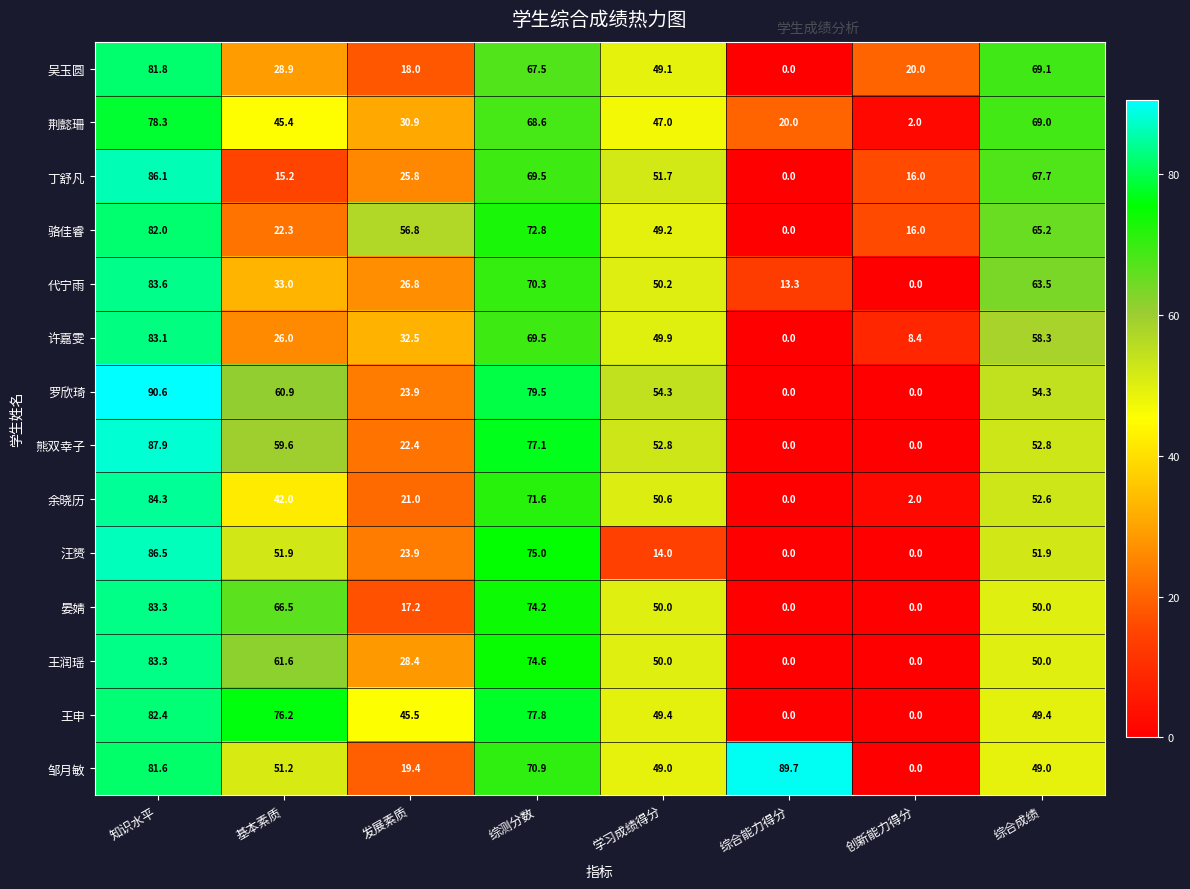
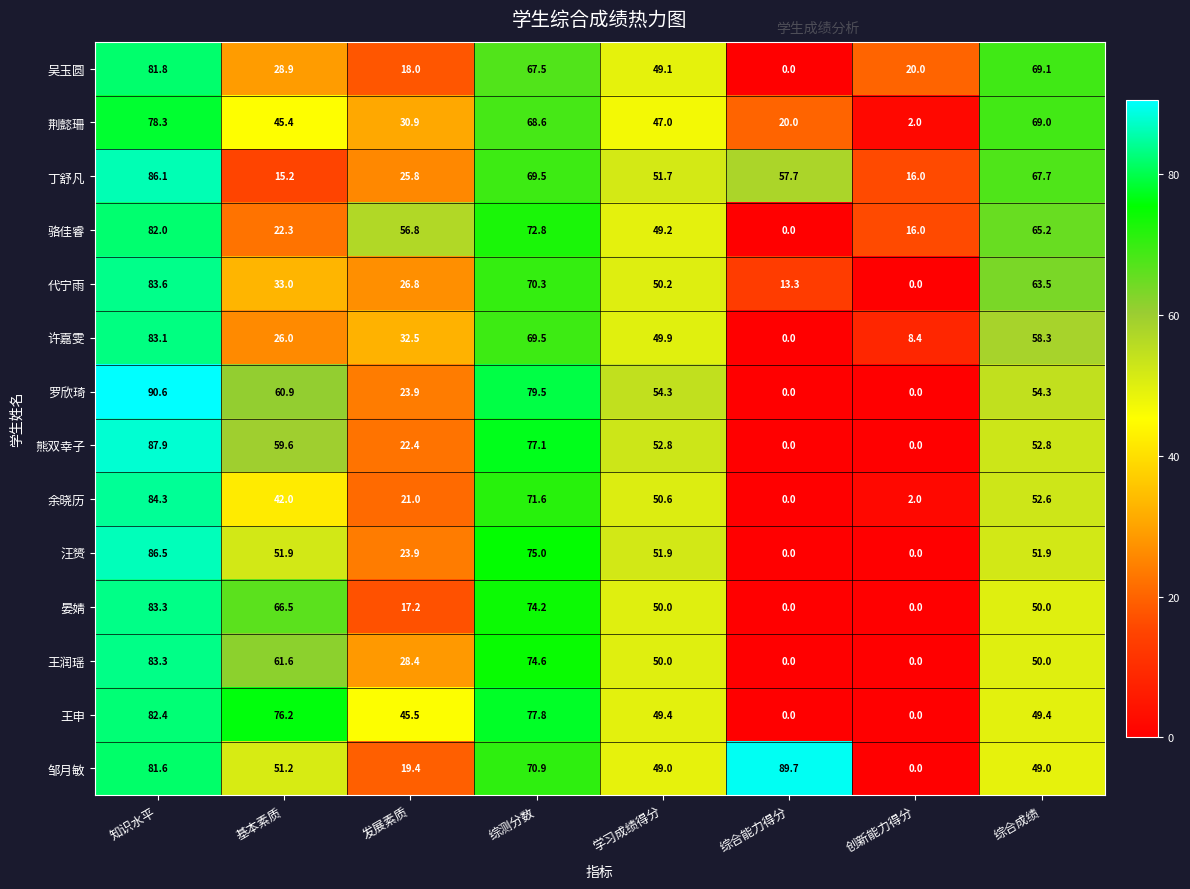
  {
    "吴玉圆": {
      "知识水平": 81.8,
      "基本素质": 28.9,
      "发展素质": 18.0,
      "综测分数": 67.5,
      "学习成绩得分": 49.1,
      "综合能力得分": 0.0,
      "创新能力得分": 20.0,
      "综合成绩": 69.1
    },
    "荆懿珊": {
      "知识水平": 78.3,
      "基本素质": 45.4,
      "发展素质": 30.9,
      "综测分数": 68.6,
      "学习成绩得分": 47.0,
      "综合能力得分": 20.0,
      "创新能力得分": 2.0,
      "综合成绩": 69.0
    },
    "丁舒凡": {
      "知识水平": 86.1,
      "基本素质": 15.2,
      "发展素质": 25.8,
      "综测分数": 69.5,
      "学习成绩得分": 51.7,
-     "综合能力得分": 0.0,
+     "综合能力得分": 57.7,
      "创新能力得分": 16.0,
      "综合成绩": 67.7
    },
    "骆佳睿": {
      "知识水平": 82.0,
      "基本素质": 22.3,
      "发展素质": 56.8,
      "综测分数": 72.8,
      "学习成绩得分": 49.2,
      "综合能力得分": 0.0,
      "创新能力得分": 16.0,
      "综合成绩": 65.2
    },
    "代宁雨": {
      "知识水平": 83.6,
      "基本素质": 33.0,
      "发展素质": 26.8,
      "综测分数": 70.3,
      "学习成绩得分": 50.2,
      "综合能力得分": 13.3,
      "创新能力得分": 0.0,
      "综合成绩": 63.5
    },
    "许嘉雯": {
      "知识水平": 83.1,
      "基本素质": 26.0,
      "发展素质": 32.5,
      "综测分数": 69.5,
      "学习成绩得分": 49.9,
      "综合能力得分": 0.0,
      "创新能力得分": 8.4,
      "综合成绩": 58.3
    },
    "罗欣琦": {
      "知识水平": 90.6,
      "基本素质": 60.9,
      "发展素质": 23.9,
      "综测分数": 79.5,
      "学习成绩得分": 54.3,
      "综合能力得分": 0.0,
      "创新能力得分": 0.0,
      "综合成绩": 54.3
    },
    "熊双幸子": {
      "知识水平": 87.9,
      "基本素质": 59.6,
      "发展素质": 22.4,
      "综测分数": 77.1,
      "学习成绩得分": 52.8,
      "综合能力得分": 0.0,
      "创新能力得分": 0.0,
      "综合成绩": 52.8
    },
    "余晓历": {
      "知识水平": 84.3,
      "基本素质": 42.0,
      "发展素质": 21.0,
      "综测分数": 71.6,
      "学习成绩得分": 50.6,
      "综合能力得分": 0.0,
      "创新能力得分": 2.0,
      "综合成绩": 52.6
    },
    "汪赟": {
      "知识水平": 86.5,
      "基本素质": 51.9,
      "发展素质": 23.9,
      "综测分数": 75.0,
-     "学习成绩得分": 14.0,
+     "学习成绩得分": 51.9,
      "综合能力得分": 0.0,
      "创新能力得分": 0.0,
      "综合成绩": 51.9
    },
    "晏婧": {
      "知识水平": 83.3,
      "基本素质": 66.5,
      "发展素质": 17.2,
      "综测分数": 74.2,
      "学习成绩得分": 50.0,
      "综合能力得分": 0.0,
      "创新能力得分": 0.0,
      "综合成绩": 50.0
    },
    "王润瑶": {
      "知识水平": 83.3,
      "基本素质": 61.6,
      "发展素质": 28.4,
      "综测分数": 74.6,
      "学习成绩得分": 50.0,
      "综合能力得分": 0.0,
      "创新能力得分": 0.0,
      "综合成绩": 50.0
    },
    "王申": {
      "知识水平": 82.4,
      "基本素质": 76.2,
      "发展素质": 45.5,
      "综测分数": 77.8,
      "学习成绩得分": 49.4,
      "综合能力得分": 0.0,
      "创新能力得分": 0.0,
      "综合成绩": 49.4
    },
    "邹月敏": {
      "知识水平": 81.6,
      "基本素质": 51.2,
      "发展素质": 19.4,
      "综测分数": 70.9,
      "学习成绩得分": 49.0,
      "综合能力得分": 89.7,
      "创新能力得分": 0.0,
      "综合成绩": 49.0
    }
  }
